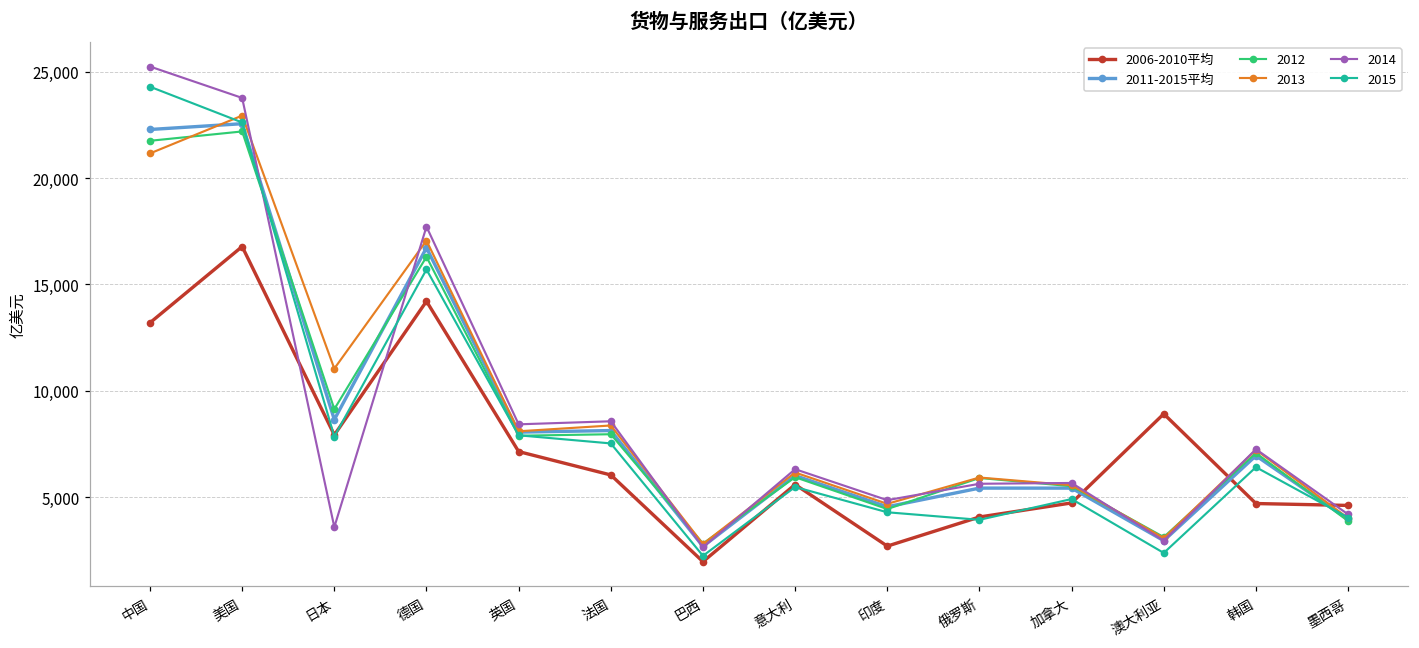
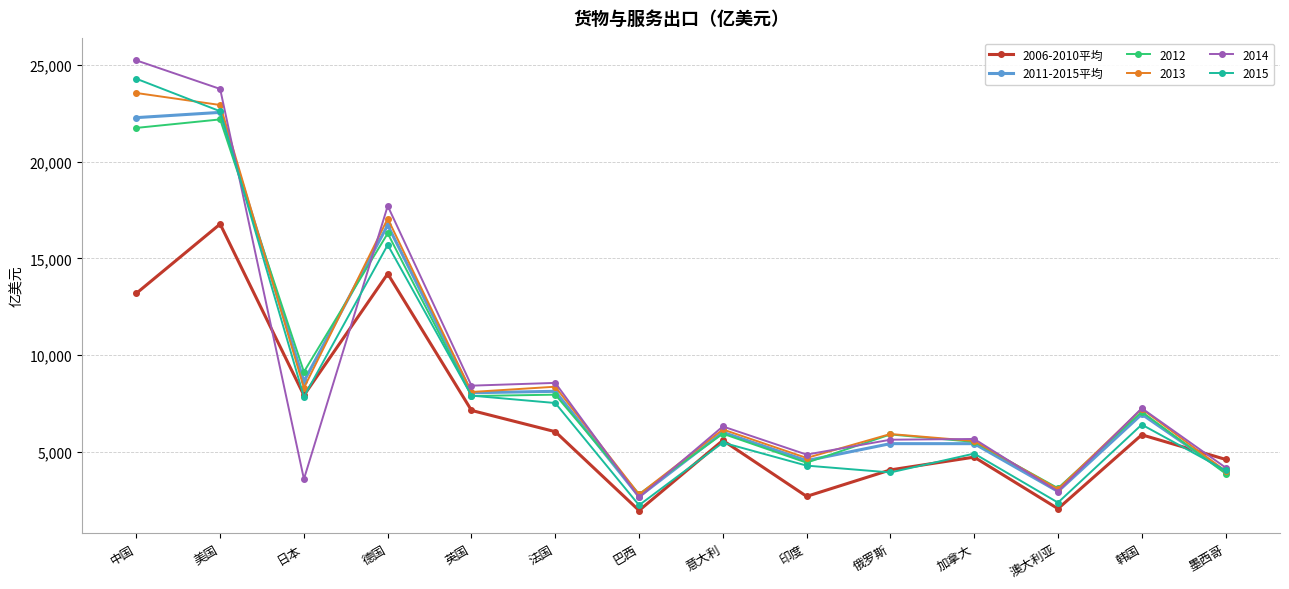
  {
    "2006-2010平均": {
      "中国": "13,200",
      "美国": "16,800",
      "德国": "14,200",
      "英国": "7,100",
      "法国": "6,000",
      "巴西": "2,000",
      "印度": "2,700",
      "俄罗斯": "4,100",
      "加拿大": "4,700",
-     "澳大利亚": "8,900",
-     "韩国": "4,700",
+     "澳大利亚": "2,100",
+     "韩国": "5,900",
      "墨西哥": "4,600"
    },
    "2011-2015平均": {
      "中国": "22,300",
      "日本": "8,600",
      "德国": "16,700",
      "法国": "8,100",
      "俄罗斯": "5,400"
    },
    "2013": {
-     "中国": "21,200",
+     "中国": "23,600",
      "美国": "22,900",
-     "日本": "11,000",
+     "日本": "8,300",
      "德国": "17,100",
      "法国": "8,400",
      "意大利": "6,200",
      "印度": "4,700"
    },
    "2014": {
      "中国": "25,200",
      "美国": "23,800",
      "日本": "3,600",
      "德国": "17,700",
      "英国": "8,400",
      "法国": "8,600",
      "意大利": "6,300",
      "印度": "4,900",
      "俄罗斯": "5,600",
      "墨西哥": "4,200"
    }
  }
